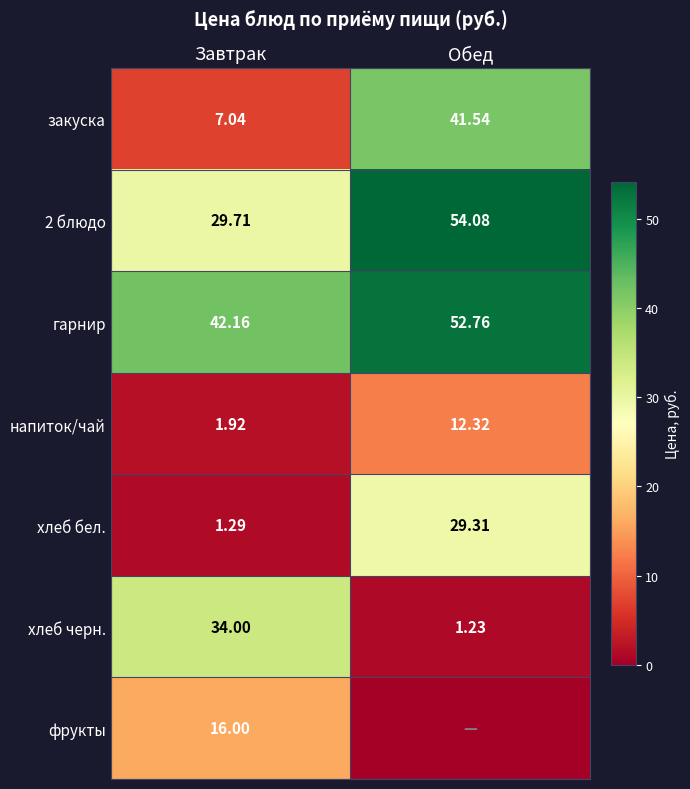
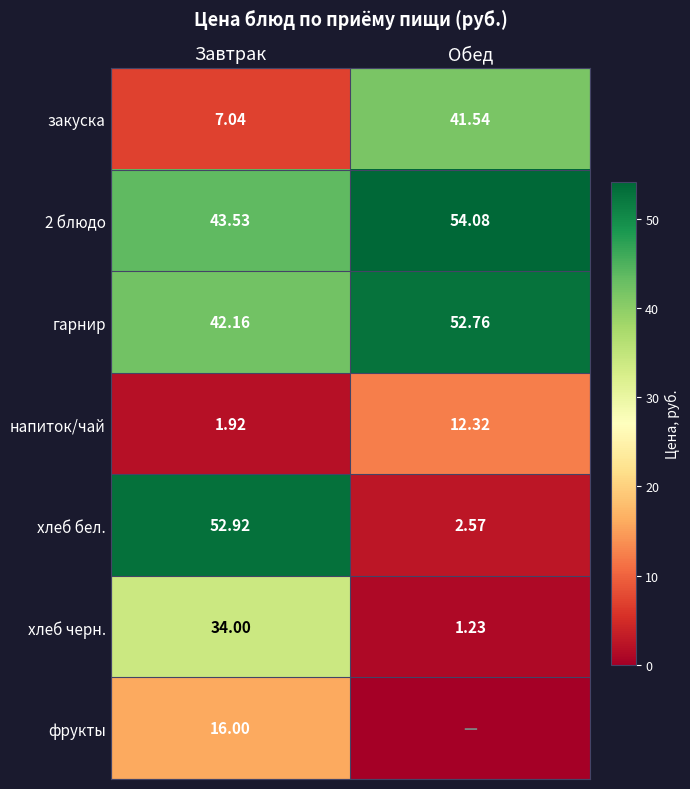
  {
    "закуска": {
      "Завтрак": 7.04,
      "Обед": 41.54
    },
    "2 блюдо": {
-     "Завтрак": 29.71,
+     "Завтрак": 43.53,
      "Обед": 54.08
    },
    "гарнир": {
      "Завтрак": 42.16,
      "Обед": 52.76
    },
    "напиток/чай": {
      "Завтрак": 1.92,
      "Обед": 12.32
    },
    "хлеб бел.": {
-     "Завтрак": 1.29,
-     "Обед": 29.31
+     "Завтрак": 52.92,
+     "Обед": 2.57
    },
    "хлеб черн.": {
      "Завтрак": 34.00,
      "Обед": 1.23
    },
    "фрукты": {
      "Завтрак": 16.00
    }
  }
